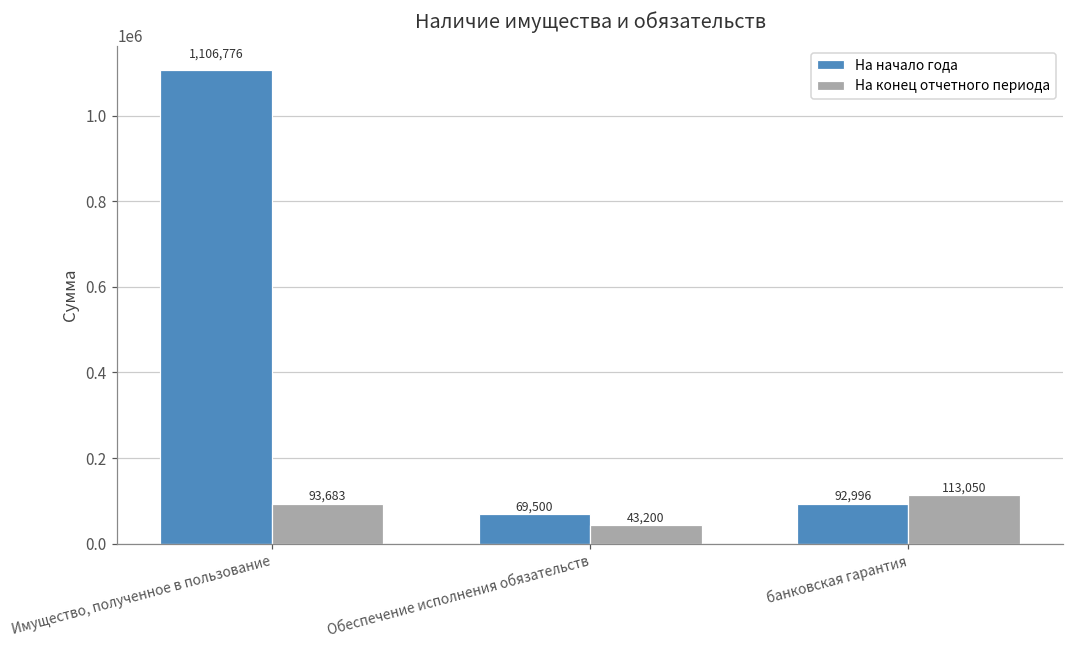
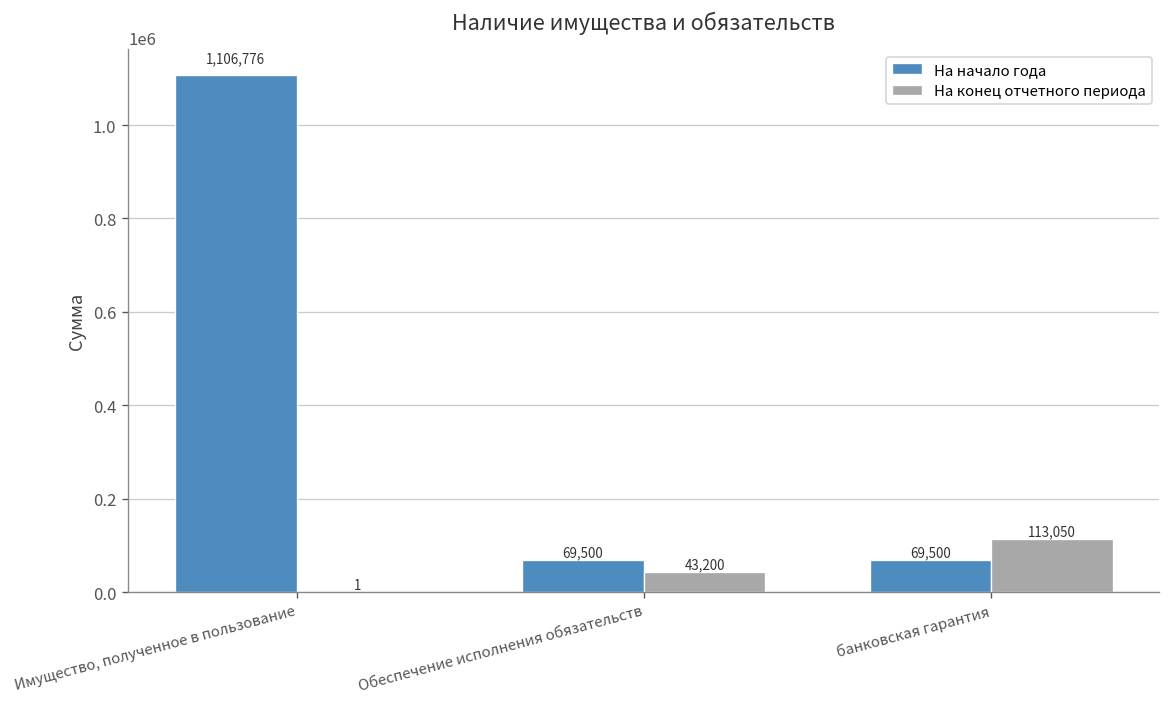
  {
    "На начало года": {
      "Имущество, полученное в пользование": "1,106,776",
      "Обеспечение исполнения обязательств": "69,500",
-     "банковская гарантия": "92,996"
+     "банковская гарантия": "69,500"
    },
    "На конец отчетного периода": {
-     "Имущество, полученное в пользование": "93,683",
+     "Имущество, полученное в пользование": "1",
      "Обеспечение исполнения обязательств": "43,200",
      "банковская гарантия": "113,050"
    }
  }
